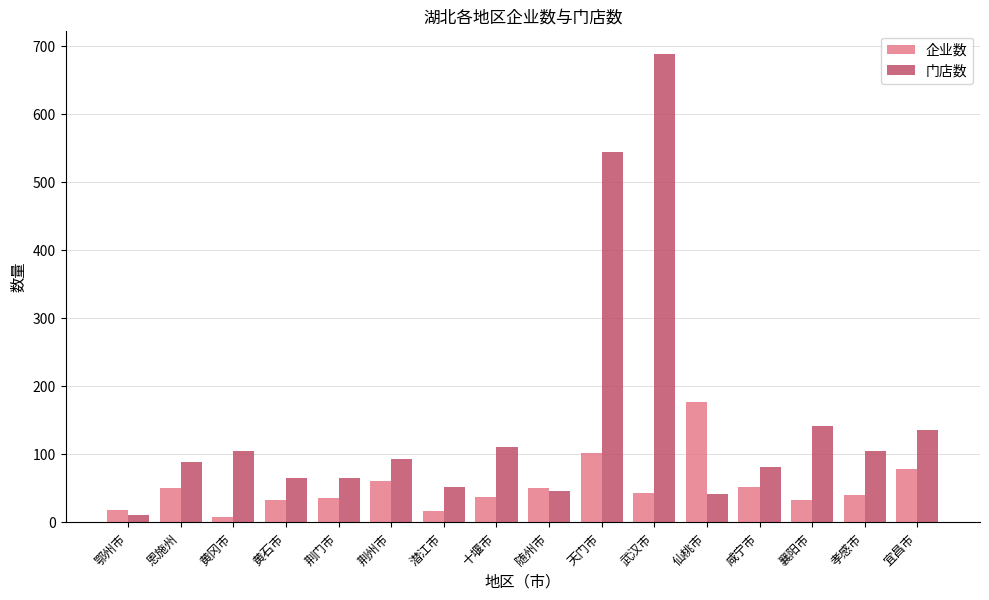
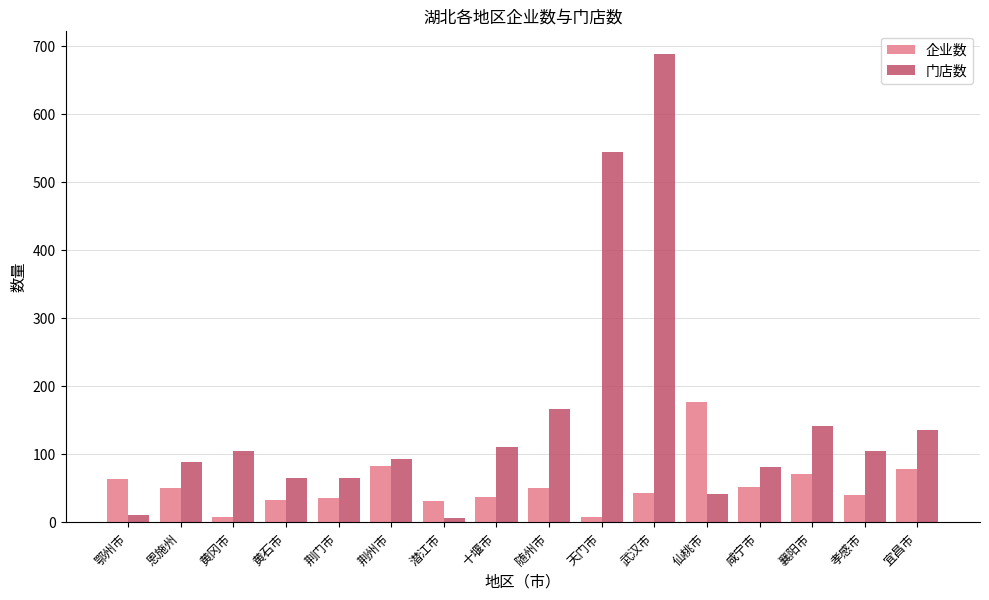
  {
    "企业数": {
-     "鄂州市": 20,
+     "鄂州市": 60,
      "恩施州": 50,
      "黄冈市": 10,
      "黄石市": 30,
      "荆门市": 40,
-     "荆州市": 60,
-     "潜江市": 20,
+     "荆州市": 80,
+     "潜江市": 30,
      "十堰市": 40,
      "随州市": 50,
-     "天门市": 100,
+     "天门市": 10,
      "武汉市": 40,
      "仙桃市": 180,
      "咸宁市": 50,
-     "襄阳市": 30,
+     "襄阳市": 70,
      "孝感市": 40,
      "宜昌市": 80
    },
    "门店数": {
      "鄂州市": 10,
      "恩施州": 90,
      "黄冈市": 100,
      "黄石市": 60,
      "荆门市": 60,
      "荆州市": 90,
-     "潜江市": 50,
+     "潜江市": 10,
      "十堰市": 110,
-     "随州市": 50,
+     "随州市": 170,
      "天门市": 540,
      "武汉市": 690,
      "仙桃市": 40,
      "咸宁市": 80,
      "襄阳市": 140,
      "孝感市": 110,
      "宜昌市": 140
    }
  }
